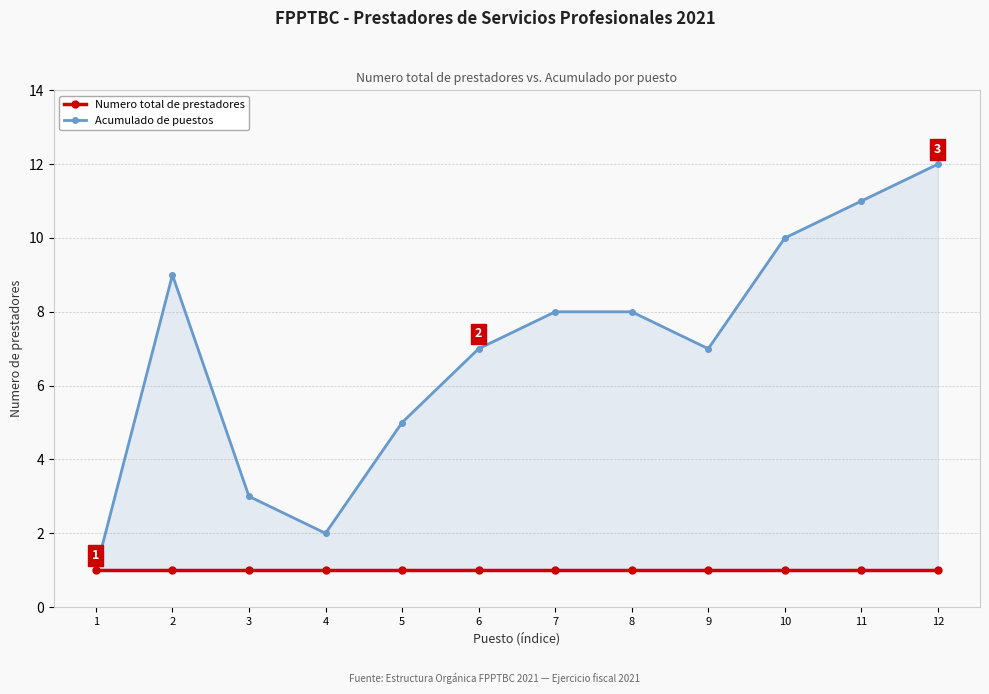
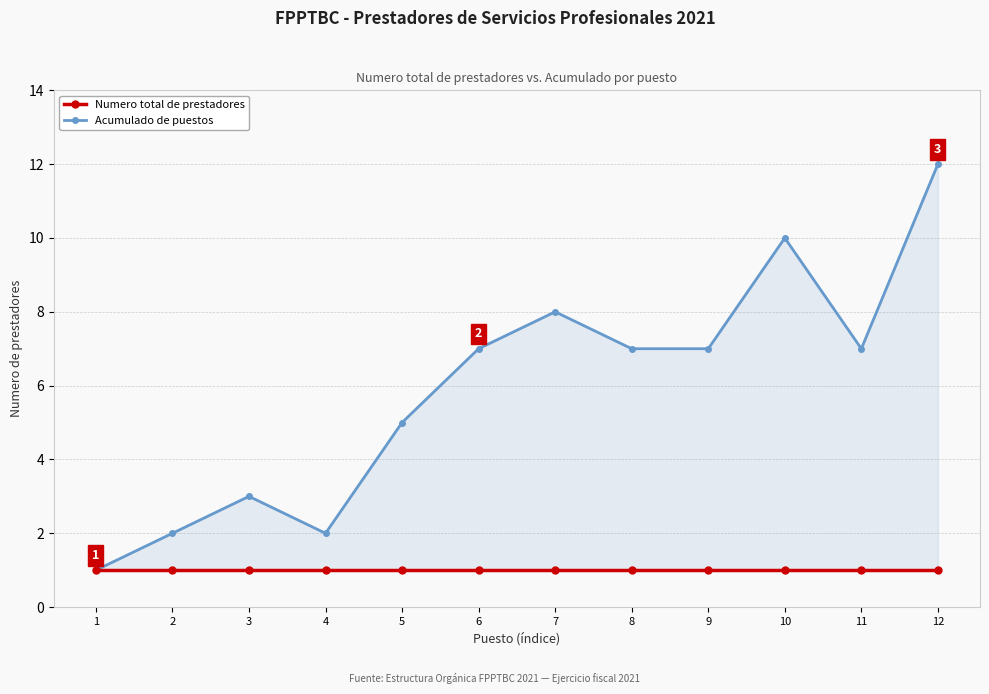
  {
    "Numero total de prestadores": {
      "2": 1,
      "3": 1,
      "4": 1,
      "5": 1,
      "6": 1,
      "7": 1,
      "8": 1,
      "9": 1,
      "10": 1,
      "11": 1,
      "12": 1
    },
    "Acumulado de puestos": {
-     "2": 9,
+     "2": 2,
      "3": 3,
      "4": 2,
      "5": 5,
      "7": 8,
-     "8": 8,
+     "8": 7,
      "9": 7,
      "10": 10,
-     "11": 11
+     "11": 7
    }
  }
